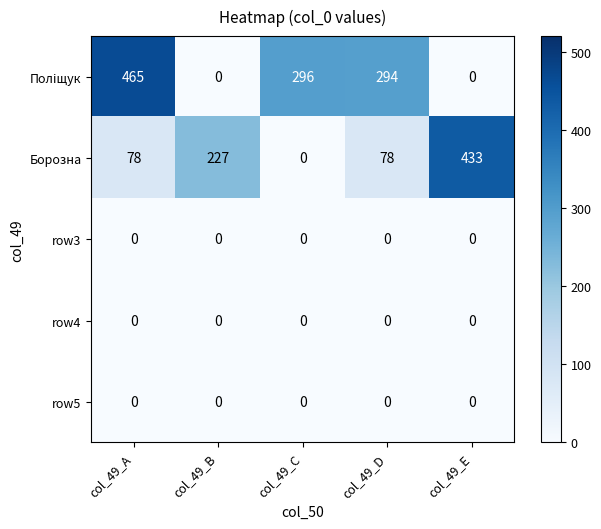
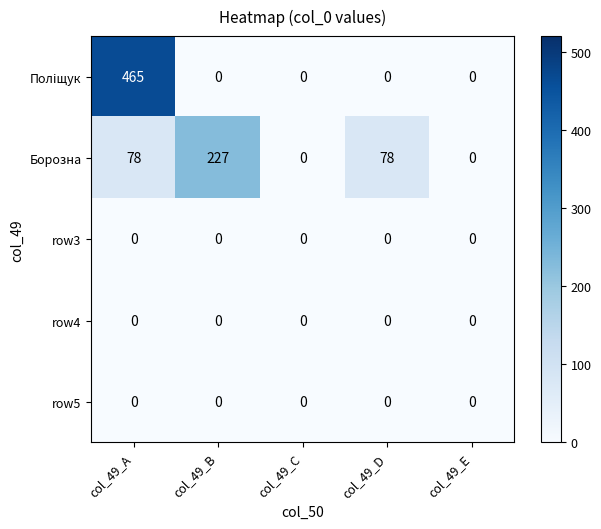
  {
    "Поліщук": {
      "col_49_A": 465,
      "col_49_B": 0,
-     "col_49_C": 296,
-     "col_49_D": 294,
+     "col_49_C": 0,
+     "col_49_D": 0,
      "col_49_E": 0
    },
    "Борозна": {
      "col_49_A": 78,
      "col_49_B": 227,
      "col_49_C": 0,
      "col_49_D": 78,
-     "col_49_E": 433
+     "col_49_E": 0
    },
    "row3": {
      "col_49_A": 0,
      "col_49_B": 0,
      "col_49_C": 0,
      "col_49_D": 0,
      "col_49_E": 0
    },
    "row4": {
      "col_49_A": 0,
      "col_49_B": 0,
      "col_49_C": 0,
      "col_49_D": 0,
      "col_49_E": 0
    },
    "row5": {
      "col_49_A": 0,
      "col_49_B": 0,
      "col_49_C": 0,
      "col_49_D": 0,
      "col_49_E": 0
    }
  }
